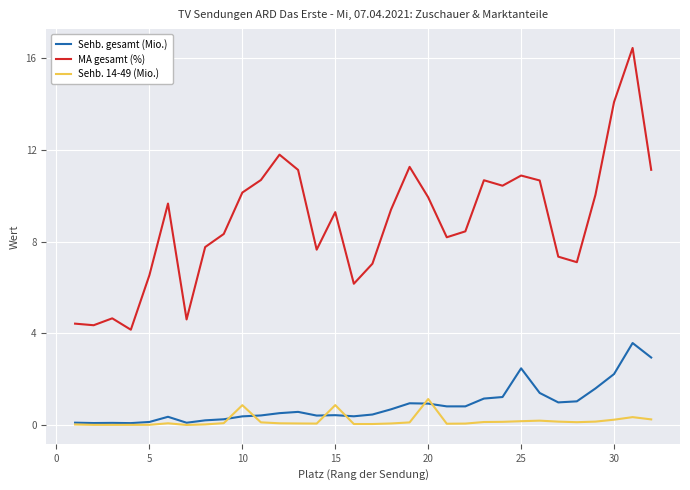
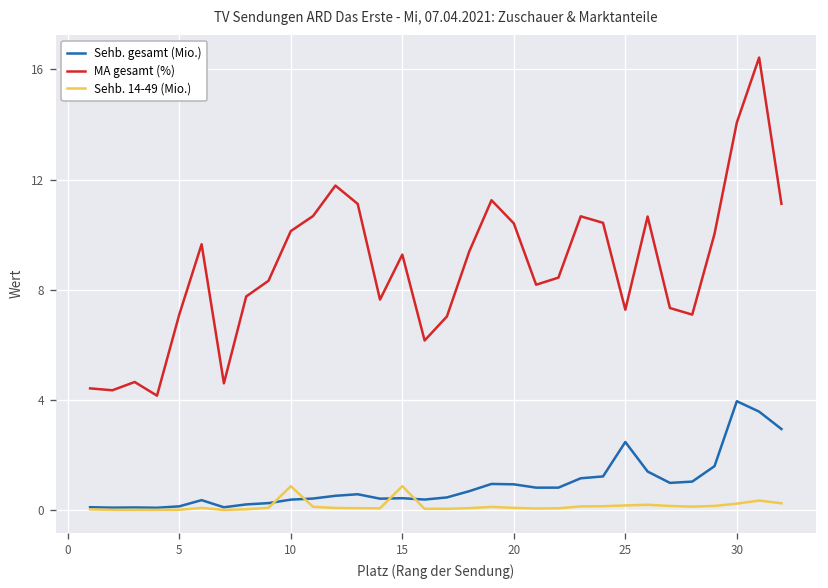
  {
    "Sehb. gesamt (Mio.)": {
      "5": 0.1,
      "10": 0.4,
      "15": 0.4,
      "20": 0.9,
      "25": 2.5,
-     "30": 2.2
+     "30": 4.0
    },
    "MA gesamt (%)": {
-     "5": 6.5,
+     "5": 7.1,
      "10": 10.1,
      "15": 9.3,
-     "20": 9.9,
-     "25": 10.9,
+     "20": 10.4,
+     "25": 7.3,
      "30": 14.1
    },
    "Sehb. 14-49 (Mio.)": {
      "5": 0.0,
      "10": 0.9,
      "15": 0.9,
-     "20": 1.1,
+     "20": 0.1,
      "25": 0.2,
      "30": 0.2
    }
  }
